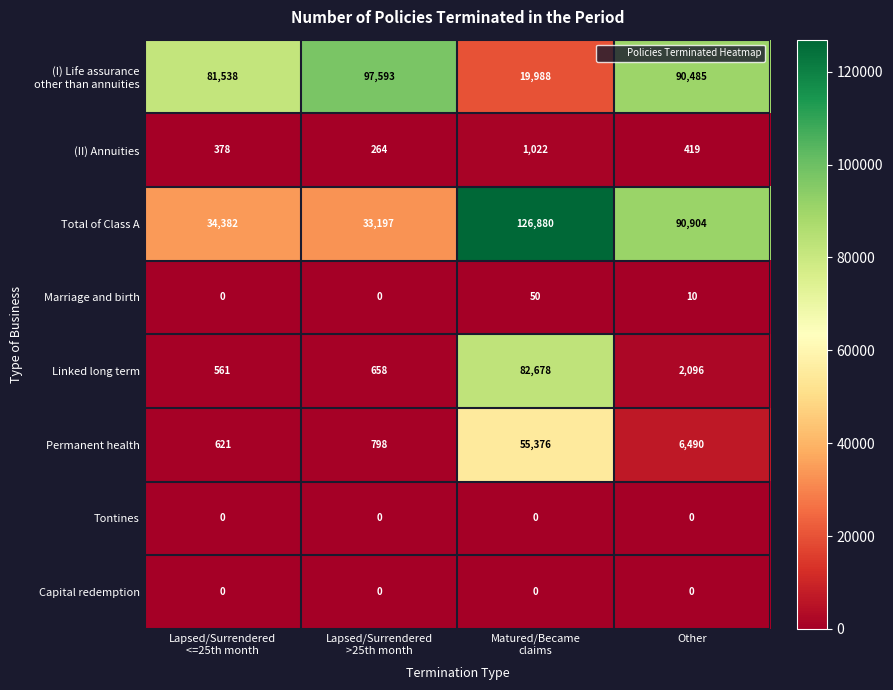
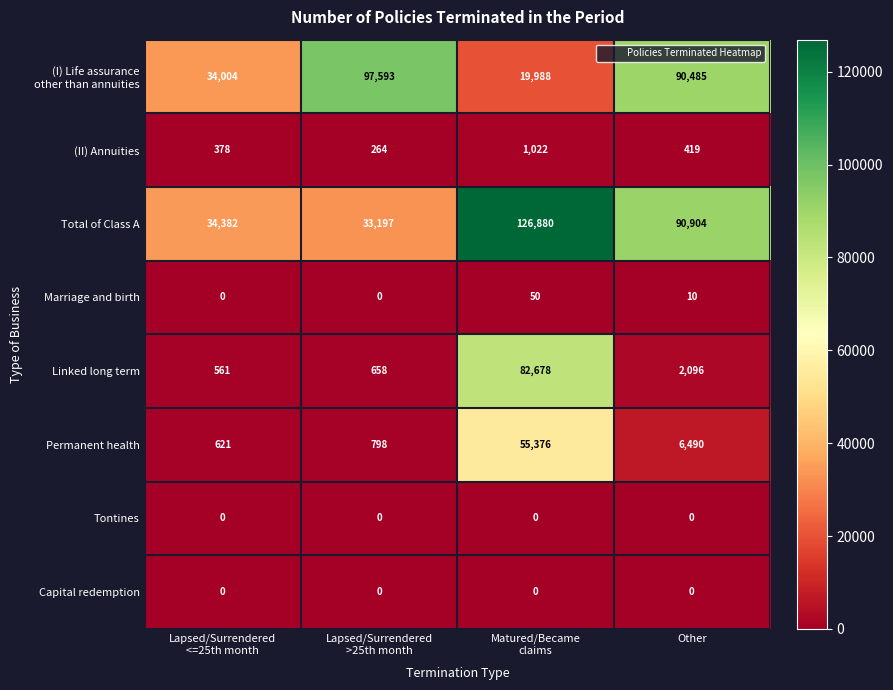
  {
    "(I) Life assurance other than annuities": {
-     "Lapsed/Surrendered <=25th month": "81,538",
+     "Lapsed/Surrendered <=25th month": "34,004",
      "Lapsed/Surrendered >25th month": "97,593",
      "Matured/Became claims": "19,988",
      "Other": "90,485"
    },
    "(II) Annuities": {
      "Lapsed/Surrendered <=25th month": "378",
      "Lapsed/Surrendered >25th month": "264",
      "Matured/Became claims": "1,022",
      "Other": "419"
    },
    "Total of Class A": {
      "Lapsed/Surrendered <=25th month": "34,382",
      "Lapsed/Surrendered >25th month": "33,197",
      "Matured/Became claims": "126,880",
      "Other": "90,904"
    },
    "Marriage and birth": {
      "Lapsed/Surrendered <=25th month": "0",
      "Lapsed/Surrendered >25th month": "0",
      "Matured/Became claims": "50",
      "Other": "10"
    },
    "Linked long term": {
      "Lapsed/Surrendered <=25th month": "561",
      "Lapsed/Surrendered >25th month": "658",
      "Matured/Became claims": "82,678",
      "Other": "2,096"
    },
    "Permanent health": {
      "Lapsed/Surrendered <=25th month": "621",
      "Lapsed/Surrendered >25th month": "798",
      "Matured/Became claims": "55,376",
      "Other": "6,490"
    },
    "Tontines": {
      "Lapsed/Surrendered <=25th month": "0",
      "Lapsed/Surrendered >25th month": "0",
      "Matured/Became claims": "0",
      "Other": "0"
    },
    "Capital redemption": {
      "Lapsed/Surrendered <=25th month": "0",
      "Lapsed/Surrendered >25th month": "0",
      "Matured/Became claims": "0",
      "Other": "0"
    }
  }
